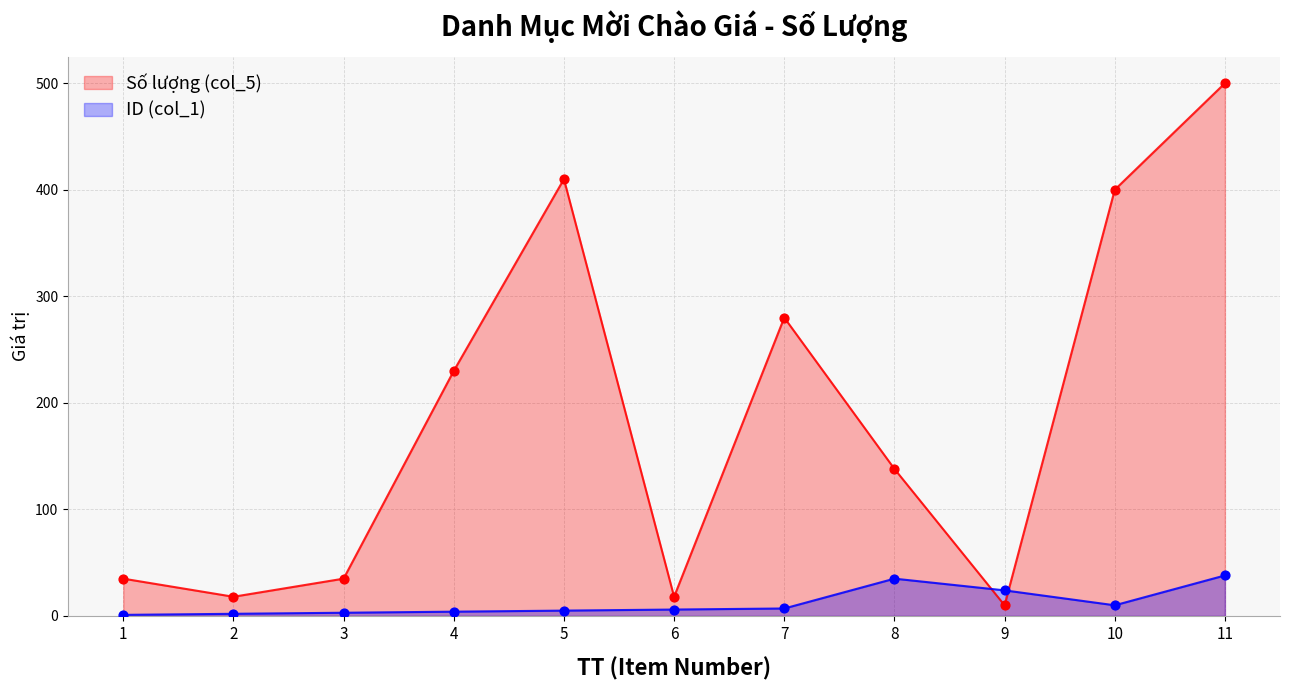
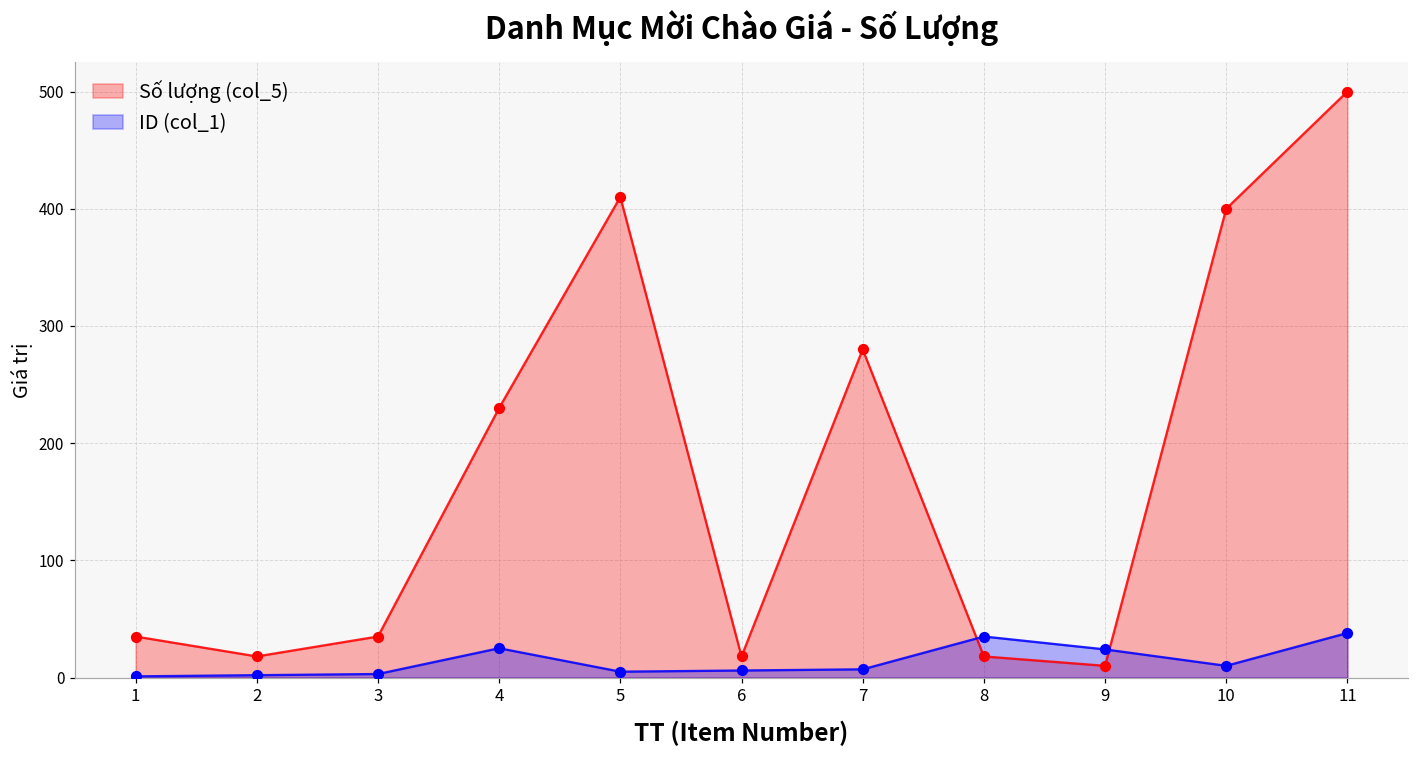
  {
    "Số lượng (col_5)": {
      "1": 35,
      "2": 18,
      "3": 35,
      "4": 230,
      "5": 410,
      "6": 18,
      "7": 280,
-     "8": 138,
+     "8": 18,
      "9": 10,
      "10": 400,
      "11": 500
    },
    "ID (col_1)": {
      "1": 1,
      "2": 2,
      "3": 3,
-     "4": 4,
+     "4": 25,
      "5": 5,
      "6": 6,
      "7": 7,
      "8": 35,
      "9": 24,
      "10": 10,
      "11": 38
    }
  }
